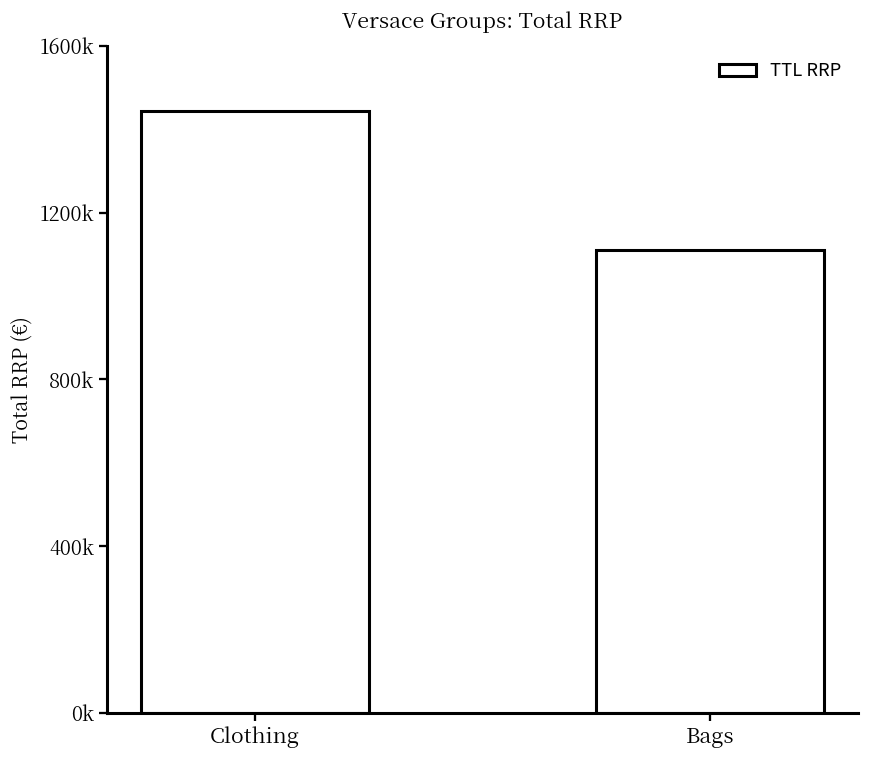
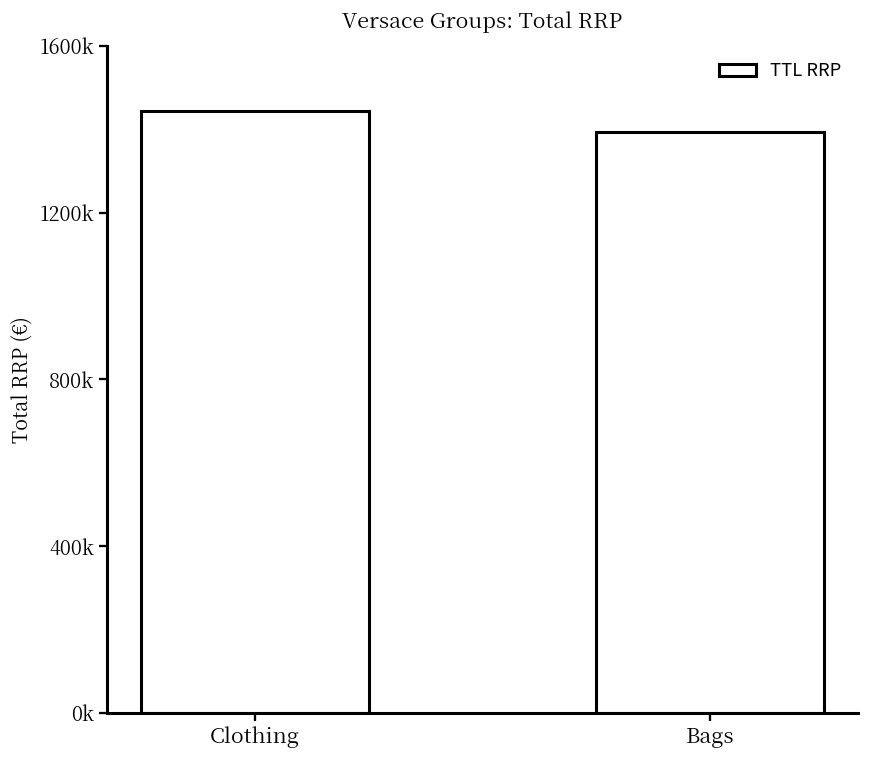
  {
    "Clothing": 1440000,
-   "Bags": 1110000
+   "Bags": 1390000
  }
